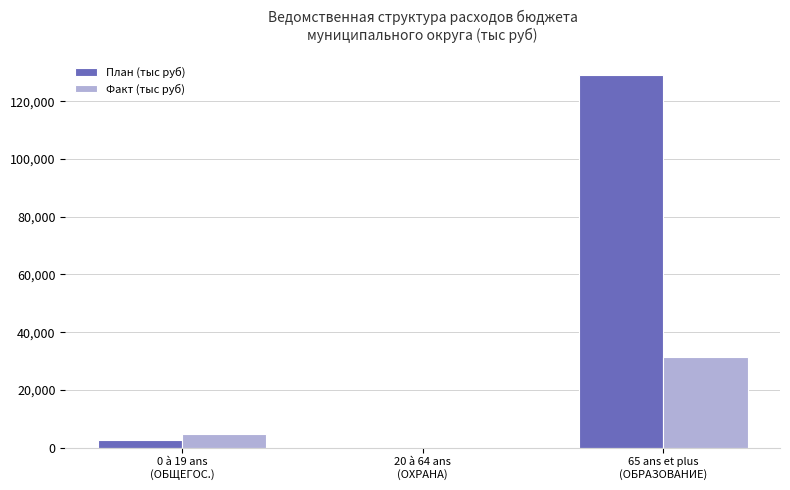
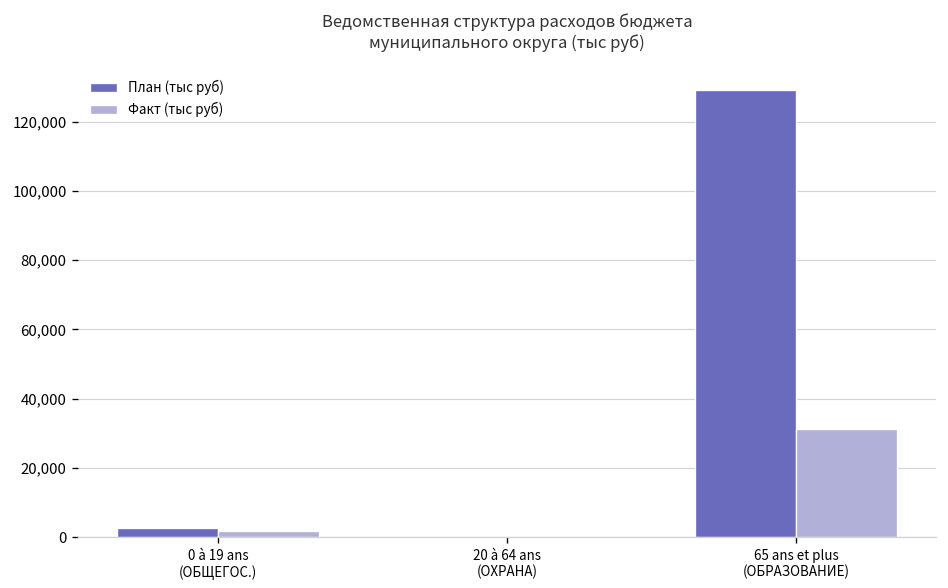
  {
    "План (тыс руб)": {
      "0 à 19 ans (ОБЩЕГОС.)": "3,000",
      "65 ans et plus (ОБРАЗОВАНИЕ)": "129,000"
    },
    "Факт (тыс руб)": {
-     "0 à 19 ans (ОБЩЕГОС.)": "5,000",
+     "0 à 19 ans (ОБЩЕГОС.)": "2,000",
      "65 ans et plus (ОБРАЗОВАНИЕ)": "31,000"
    }
  }
